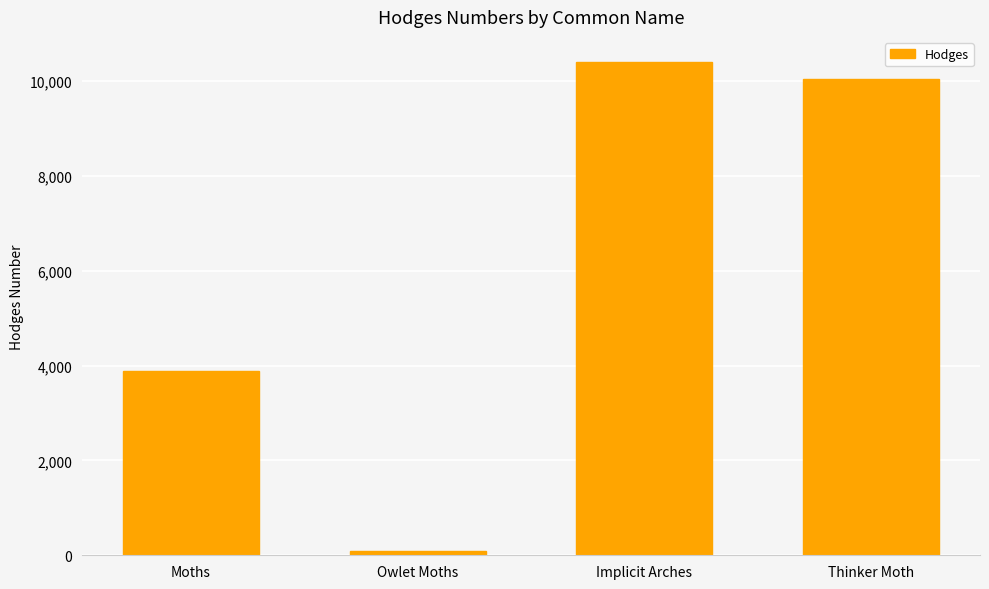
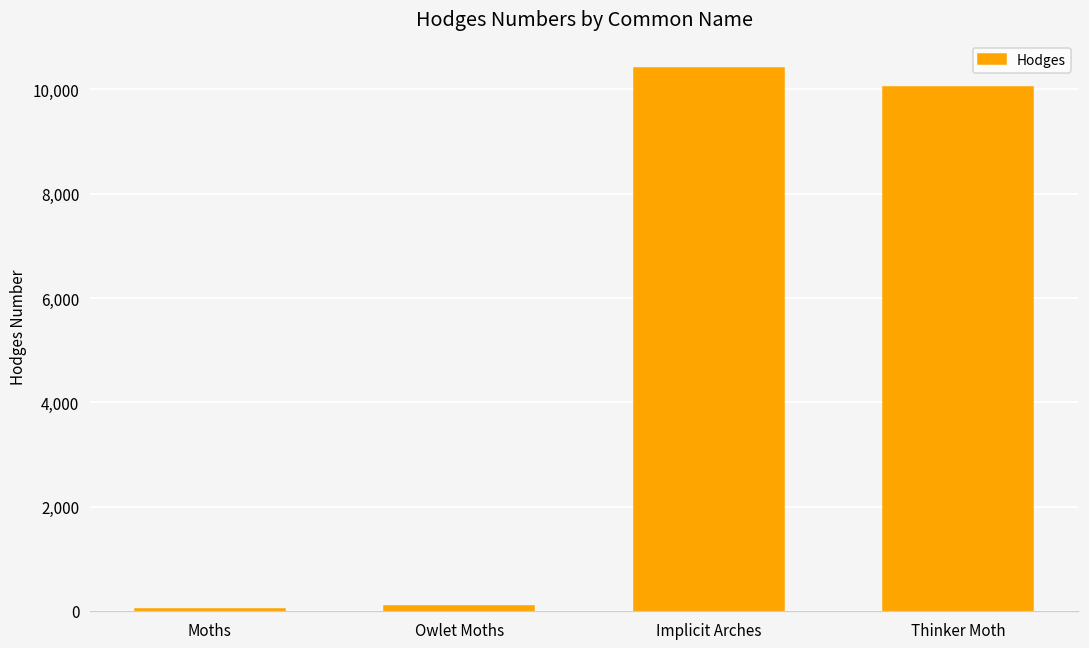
  {
-   "Moths": "3,900",
+   "Moths": "0",
    "Owlet Moths": "100",
    "Implicit Arches": "10,400",
    "Thinker Moth": "10,000"
  }
